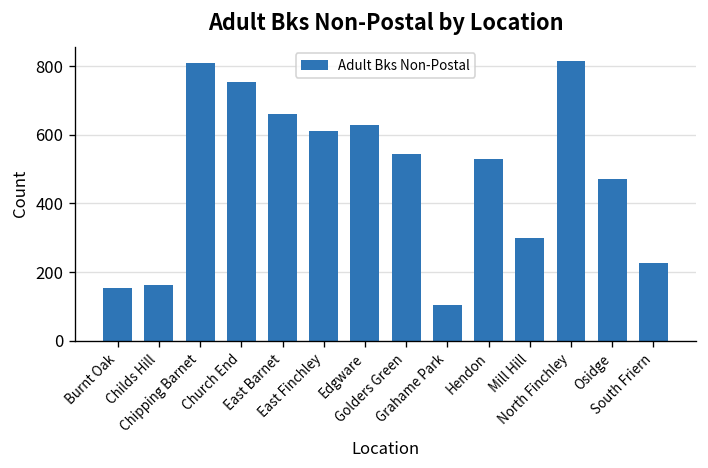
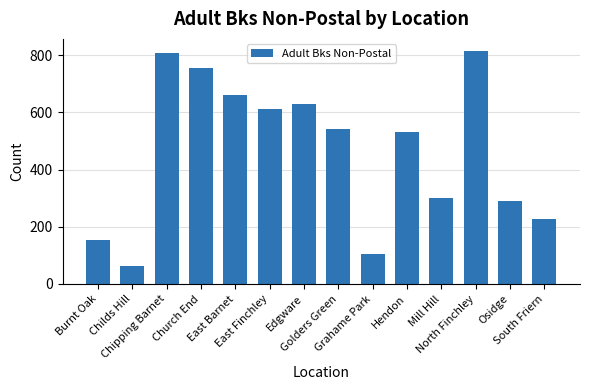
  {
    "Burnt Oak": 160,
-   "Childs Hill": 160,
+   "Childs Hill": 60,
    "Chipping Barnet": 810,
    "Church End": 760,
    "East Barnet": 660,
    "East Finchley": 610,
    "Edgware": 630,
    "Golders Green": 540,
    "Grahame Park": 110,
    "Hendon": 530,
    "Mill Hill": 300,
    "North Finchley": 820,
-   "Osidge": 470,
+   "Osidge": 290,
    "South Friern": 230
  }
